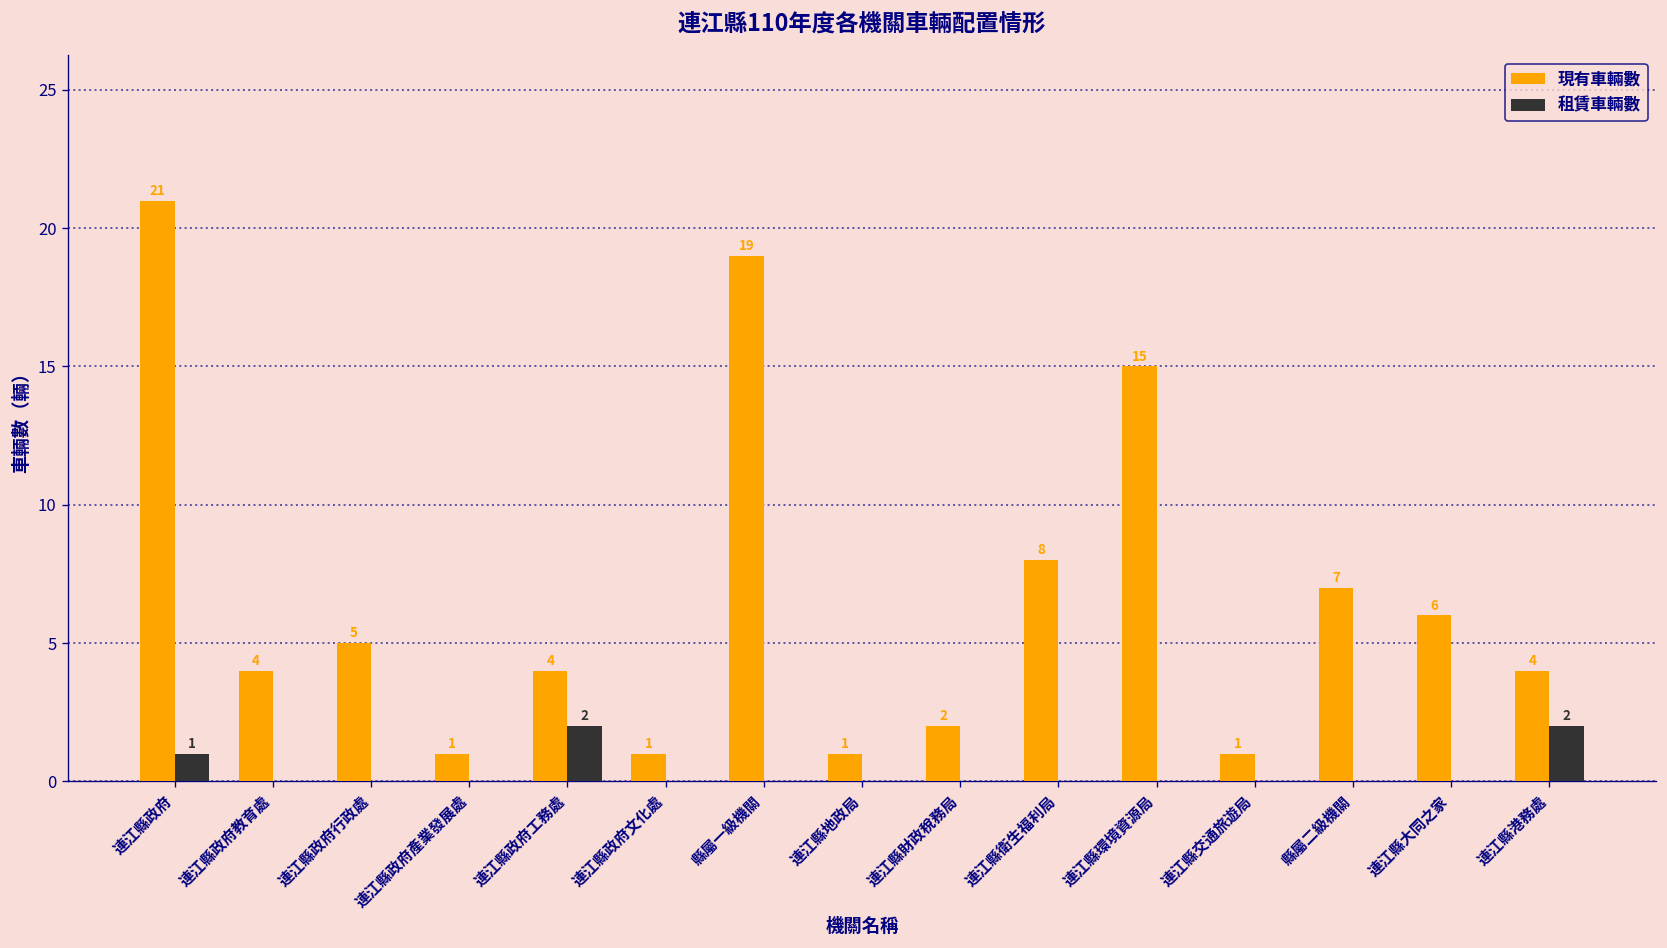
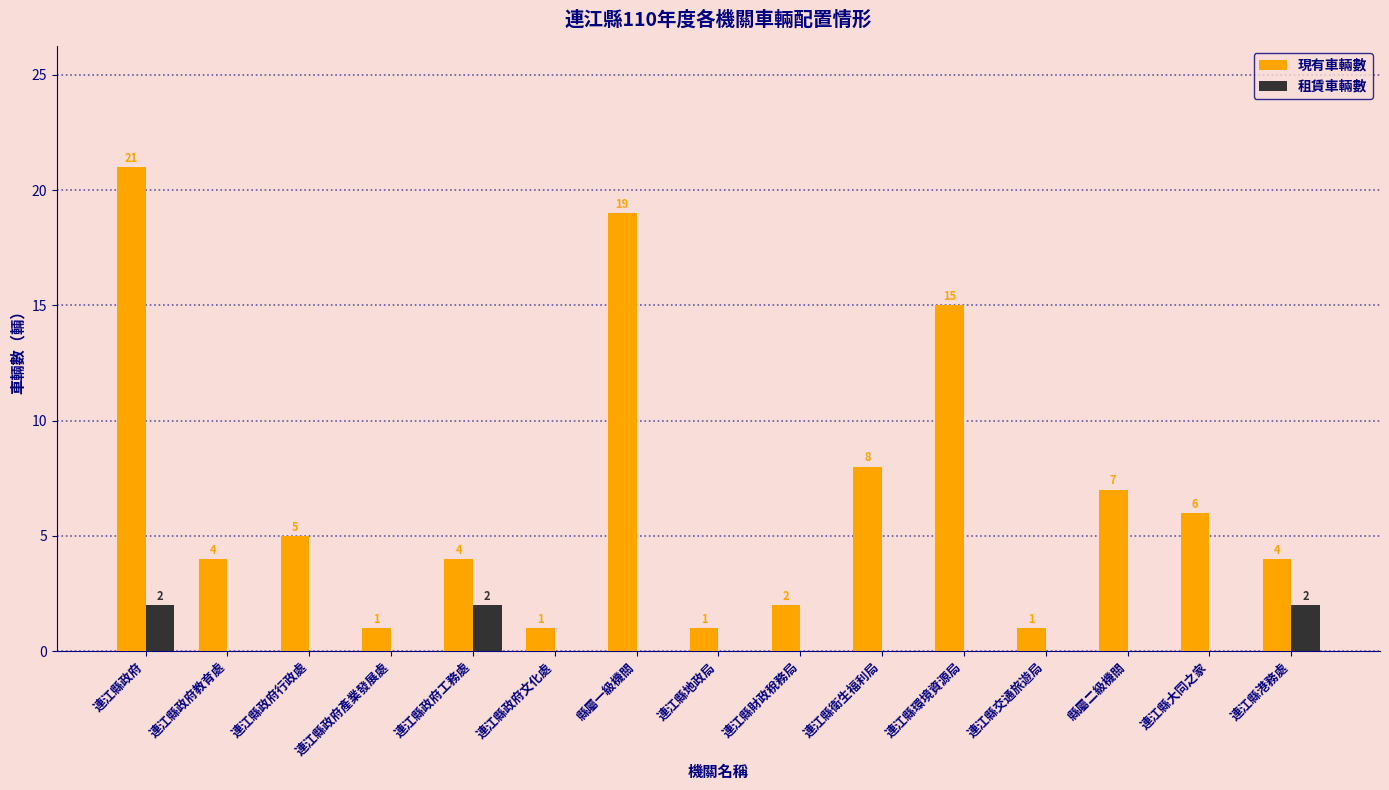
  {
    "現有車輛數": {
      "連江縣政府": 21,
      "連江縣政府教育處": 4,
      "連江縣政府行政處": 5,
      "連江縣政府產業發展處": 1,
      "連江縣政府工務處": 4,
      "連江縣政府文化處": 1,
      "縣屬一級機關": 19,
      "連江縣地政局": 1,
      "連江縣財政稅務局": 2,
      "連江縣衛生福利局": 8,
      "連江縣環境資源局": 15,
      "連江縣交通旅遊局": 1,
      "縣屬二級機關": 7,
      "連江縣大同之家": 6,
      "連江縣港務處": 4
    },
    "租賃車輛數": {
-     "連江縣政府": 1,
+     "連江縣政府": 2,
      "連江縣政府工務處": 2,
      "連江縣港務處": 2
    }
  }
